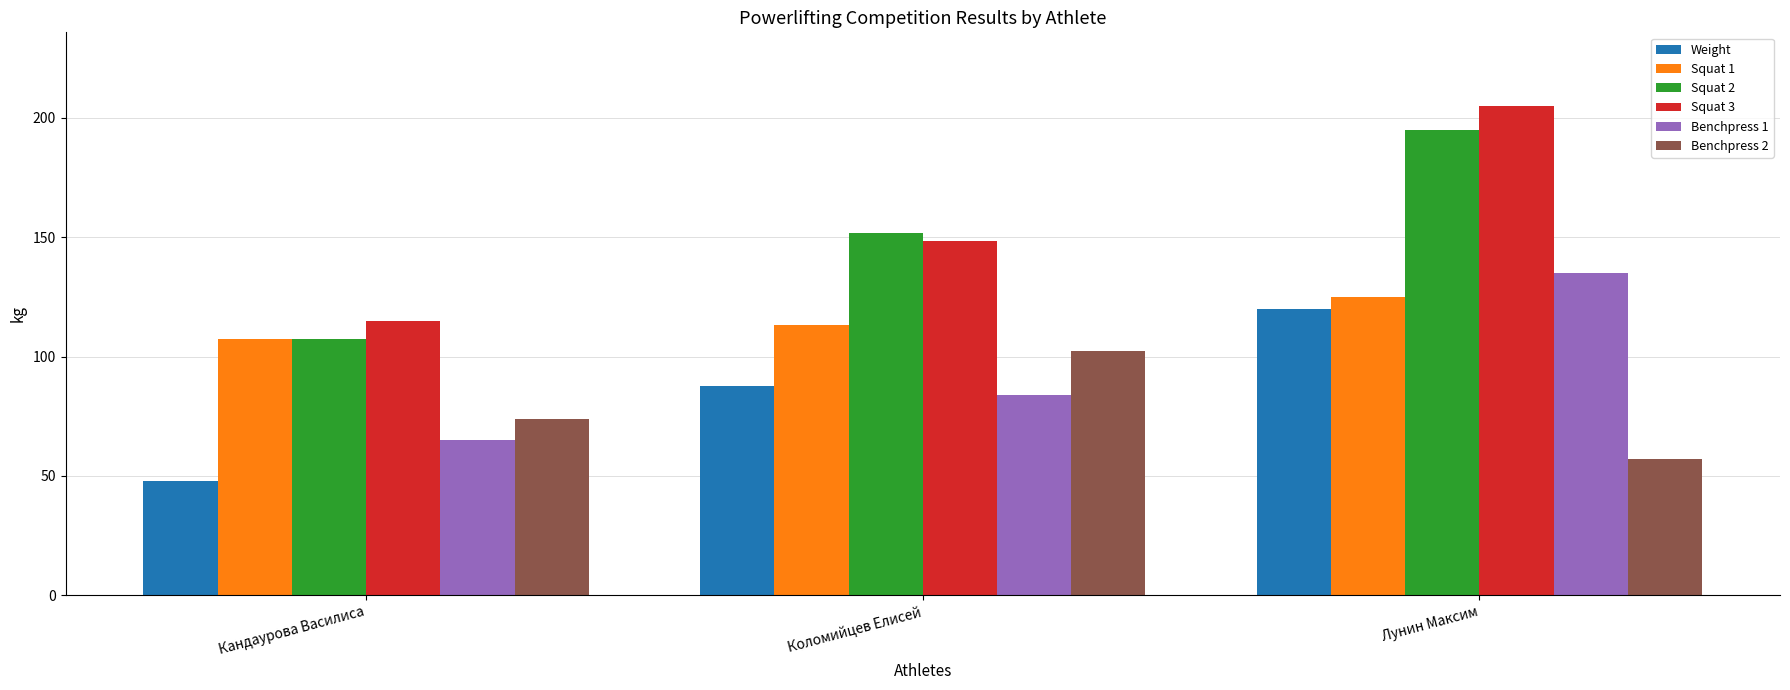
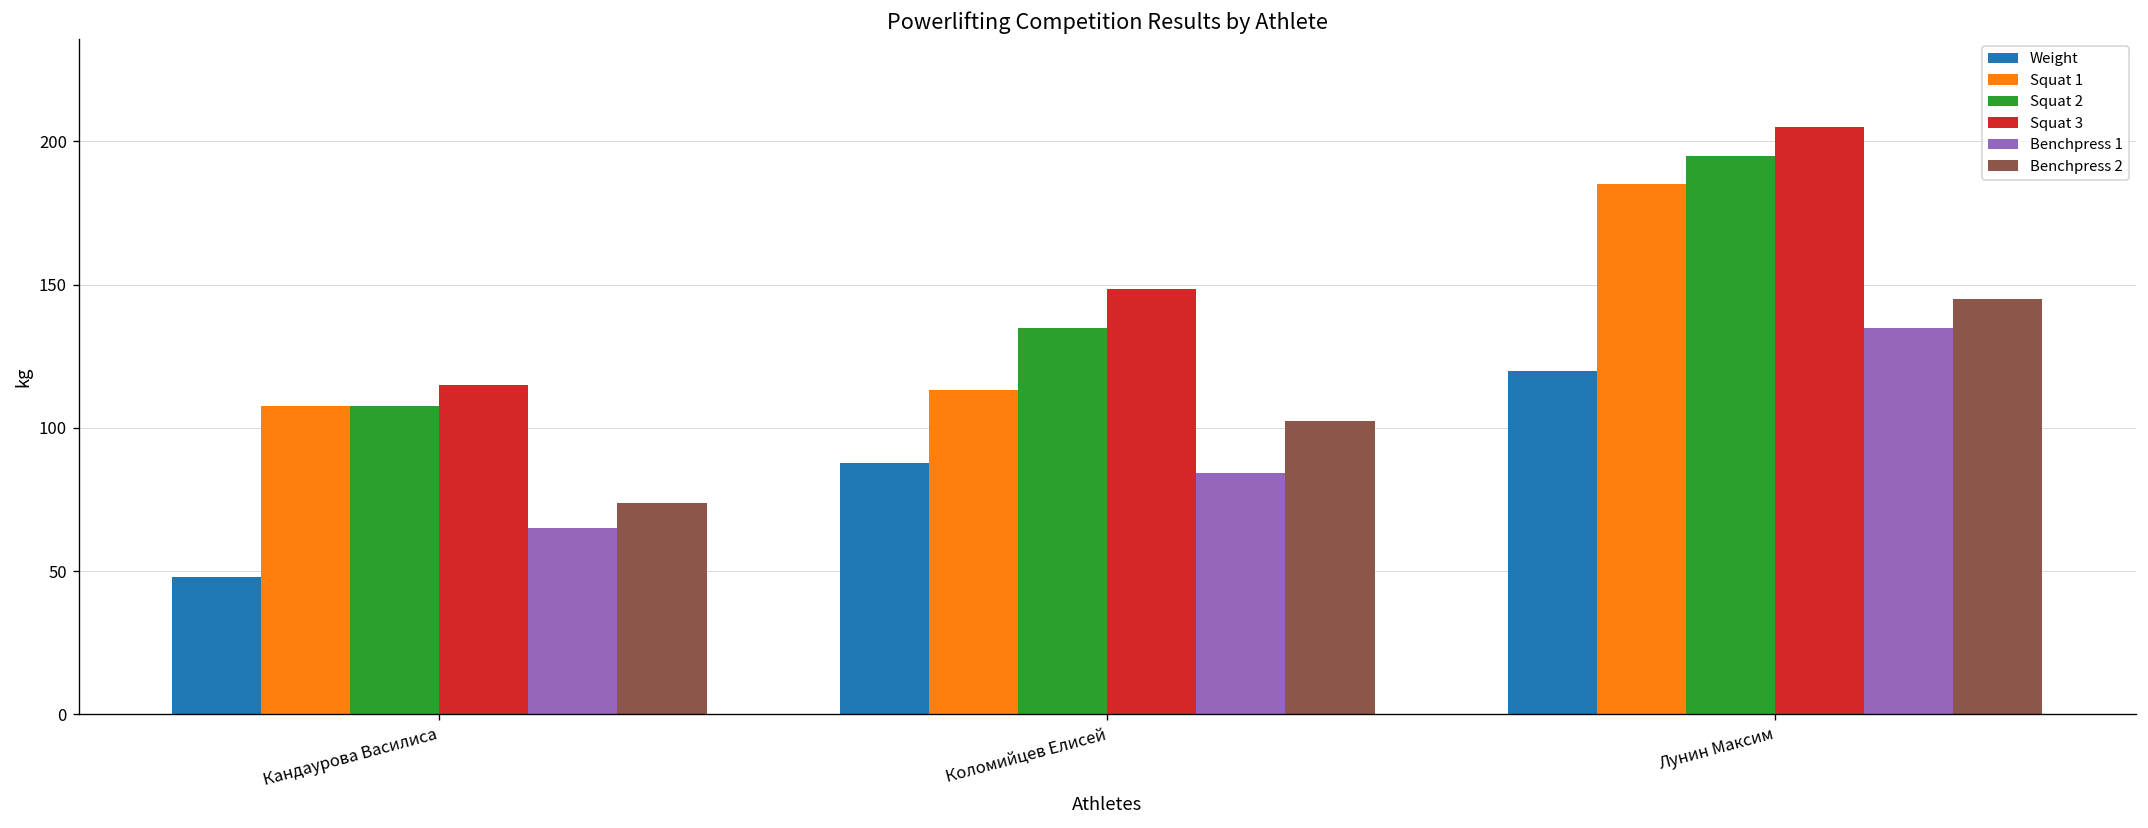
  {
    "Weight": {
      "Кандаурова Василиса": 48,
      "Коломийцев Елисей": 88,
      "Лунин Максим": 120
    },
    "Squat 1": {
      "Кандаурова Василиса": 108,
      "Коломийцев Елисей": 113,
-     "Лунин Максим": 125
+     "Лунин Максим": 185
    },
    "Squat 2": {
      "Кандаурова Василиса": 108,
-     "Коломийцев Елисей": 152,
+     "Коломийцев Елисей": 135,
      "Лунин Максим": 195
    },
    "Squat 3": {
      "Кандаурова Василиса": 115,
      "Коломийцев Елисей": 148,
      "Лунин Максим": 205
    },
    "Benchpress 1": {
      "Кандаурова Василиса": 65,
      "Коломийцев Елисей": 84,
      "Лунин Максим": 135
    },
    "Benchpress 2": {
      "Кандаурова Василиса": 74,
      "Коломийцев Елисей": 103,
-     "Лунин Максим": 57
+     "Лунин Максим": 145
    }
  }
